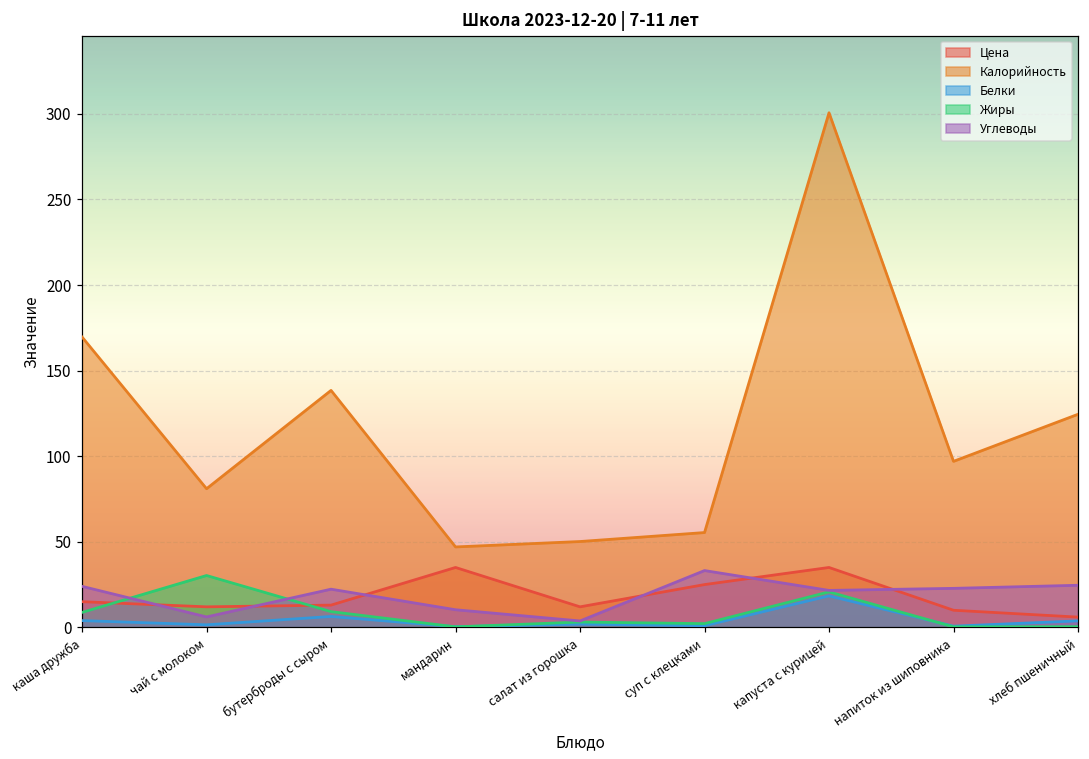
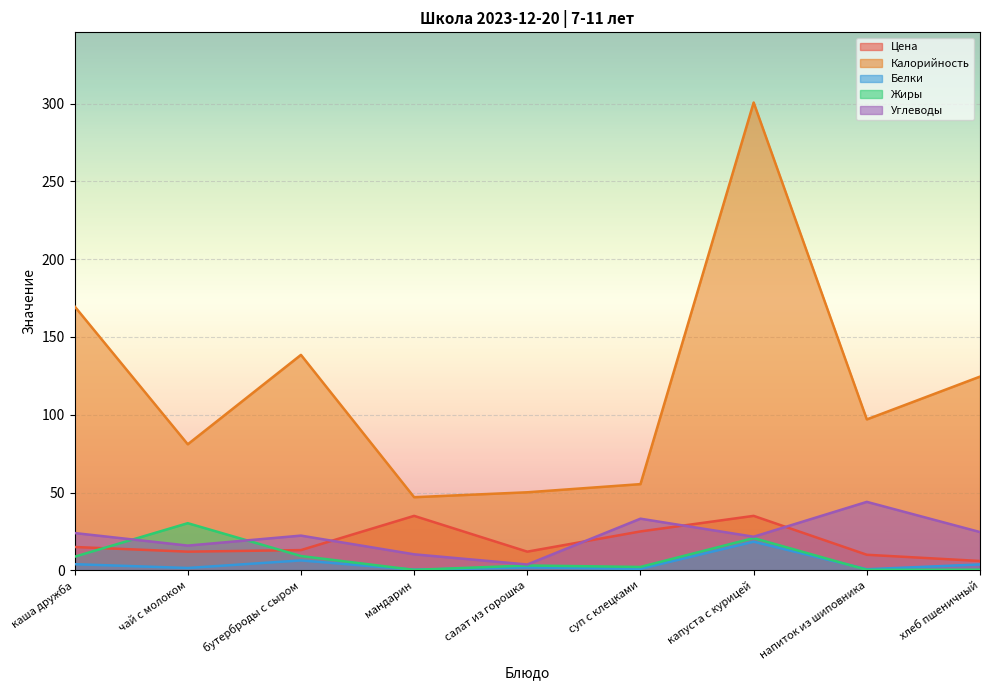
  {
    "Белки": {
      "каша дружба": 4,
      "чай с молоком": 2,
      "бутерброды с сыром": 6,
      "капуста с курицей": 18,
      "хлеб пшеничный": 4
    },
    "Жиры": {
      "каша дружба": 9,
      "чай с молоком": 30,
      "бутерброды с сыром": 9,
      "хлеб пшеничный": 0
    },
    "Углеводы": {
      "каша дружба": 24,
-     "чай с молоком": 6,
+     "чай с молоком": 16,
      "бутерброды с сыром": 22,
      "мандарин": 10,
      "суп с клецками": 33,
-     "напиток из шиповника": 23,
+     "напиток из шиповника": 44,
      "хлеб пшеничный": 25
    }
  }
